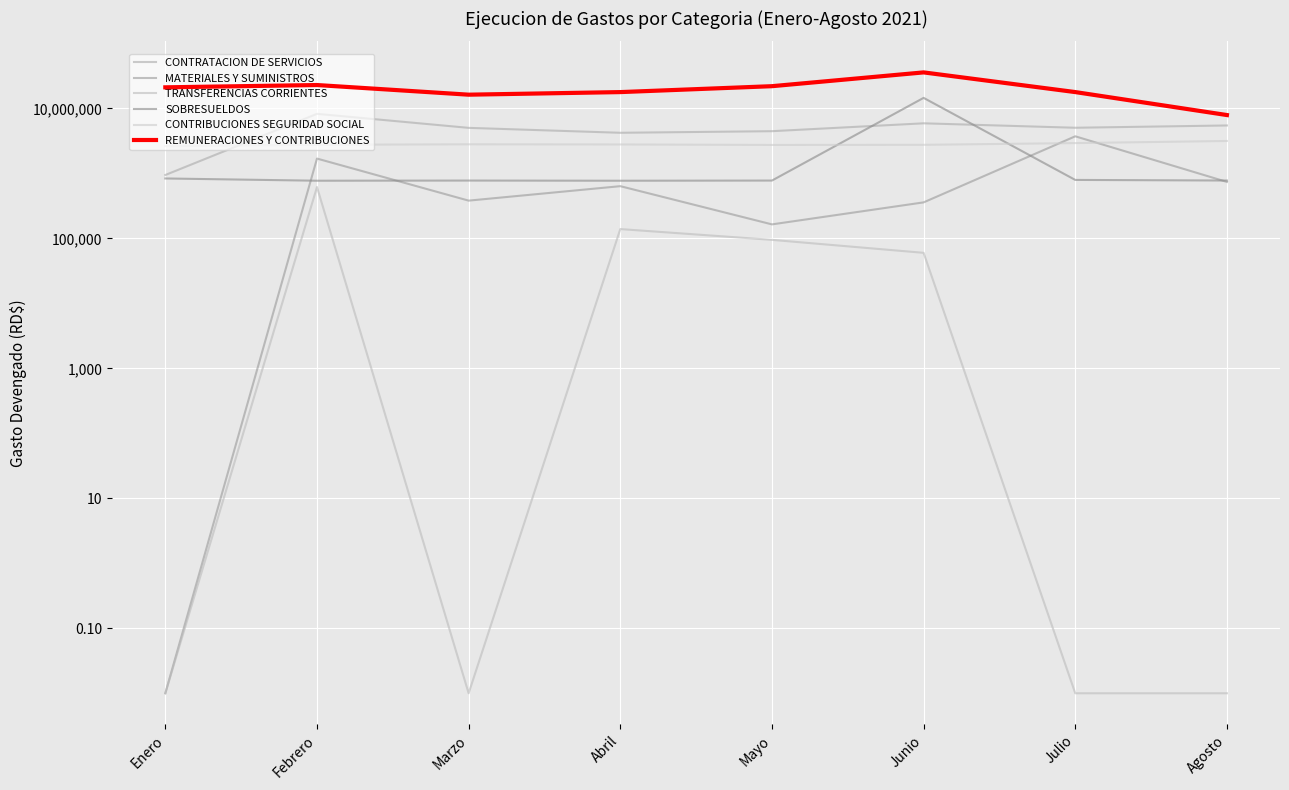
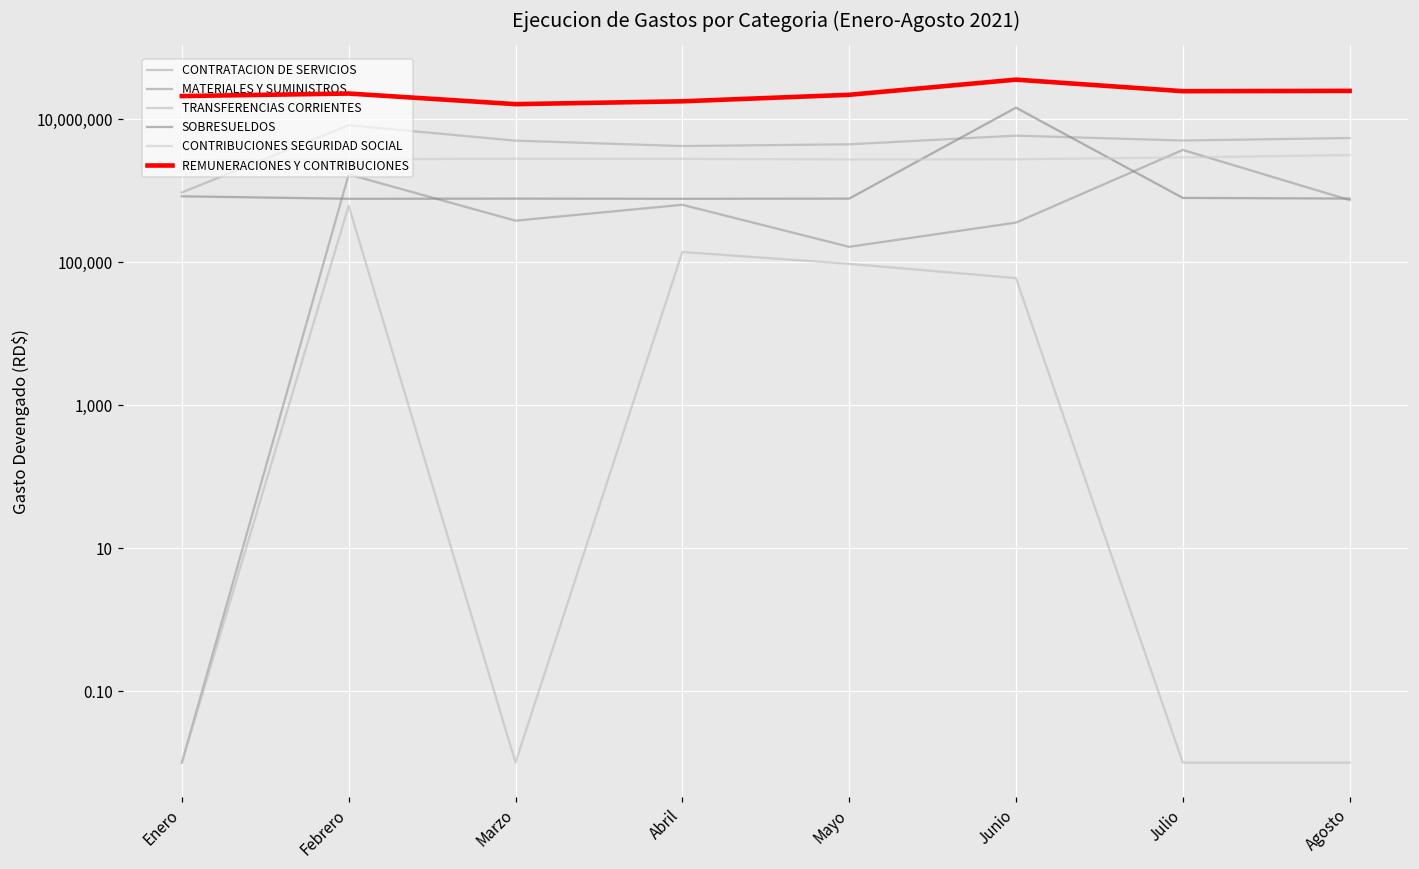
  {
    "REMUNERACIONES Y CONTRIBUCIONES": {
      "Marzo": "16,000,000",
      "Abril": "18,000,000",
      "Mayo": "22,000,000",
      "Junio": "40,000,000",
-     "Julio": "18,000,000",
-     "Agosto": "8,000,000"
+     "Julio": "25,000,000",
+     "Agosto": "25,000,000"
    }
  }
